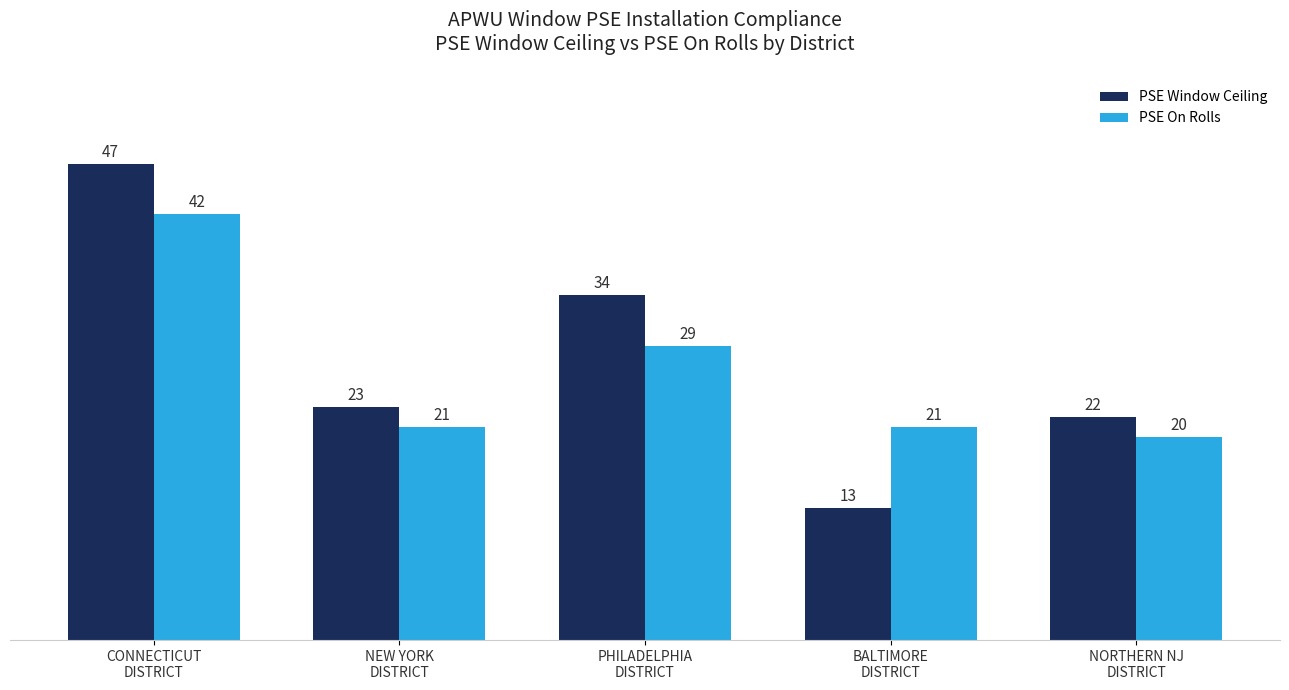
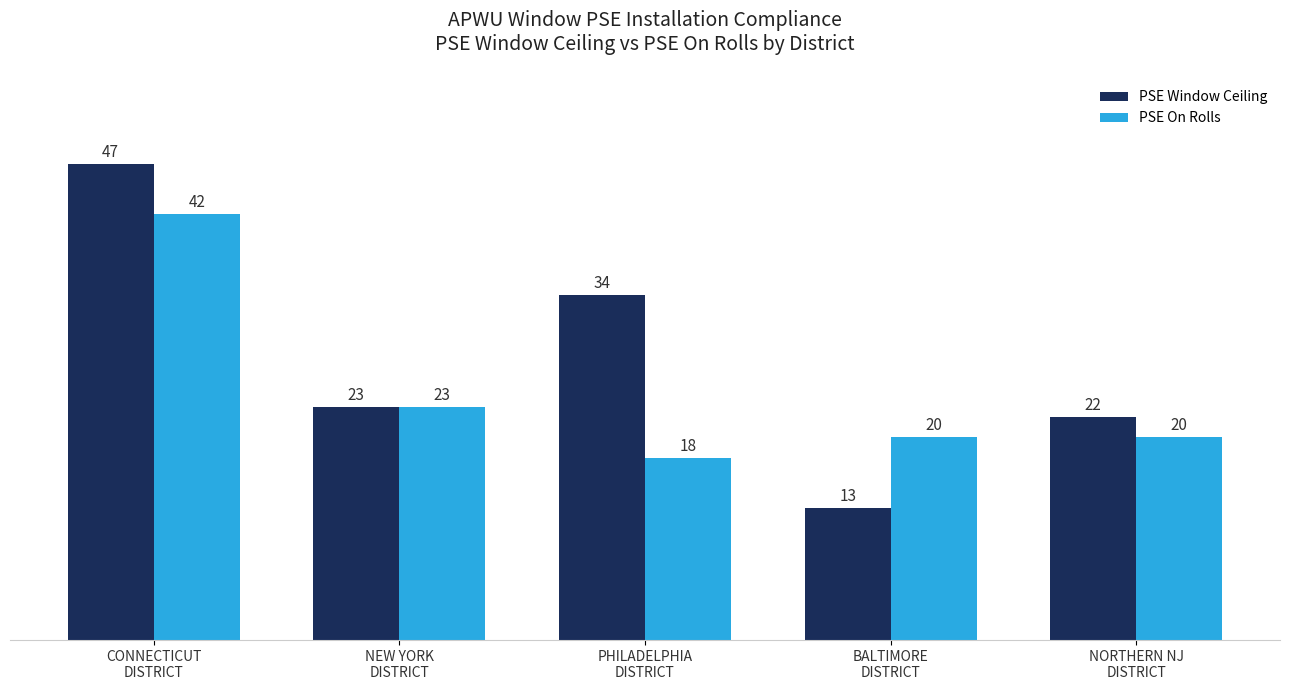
  {
    "PSE Window Ceiling": {
      "CONNECTICUT DISTRICT": 47,
      "NEW YORK DISTRICT": 23,
      "PHILADELPHIA DISTRICT": 34,
      "BALTIMORE DISTRICT": 13,
      "NORTHERN NJ DISTRICT": 22
    },
    "PSE On Rolls": {
      "CONNECTICUT DISTRICT": 42,
-     "NEW YORK DISTRICT": 21,
-     "PHILADELPHIA DISTRICT": 29,
-     "BALTIMORE DISTRICT": 21,
+     "NEW YORK DISTRICT": 23,
+     "PHILADELPHIA DISTRICT": 18,
+     "BALTIMORE DISTRICT": 20,
      "NORTHERN NJ DISTRICT": 20
    }
  }
